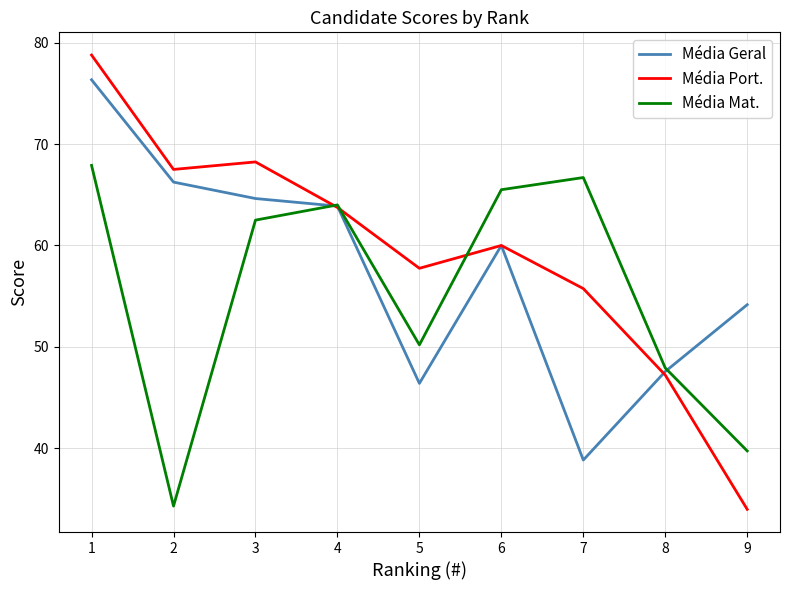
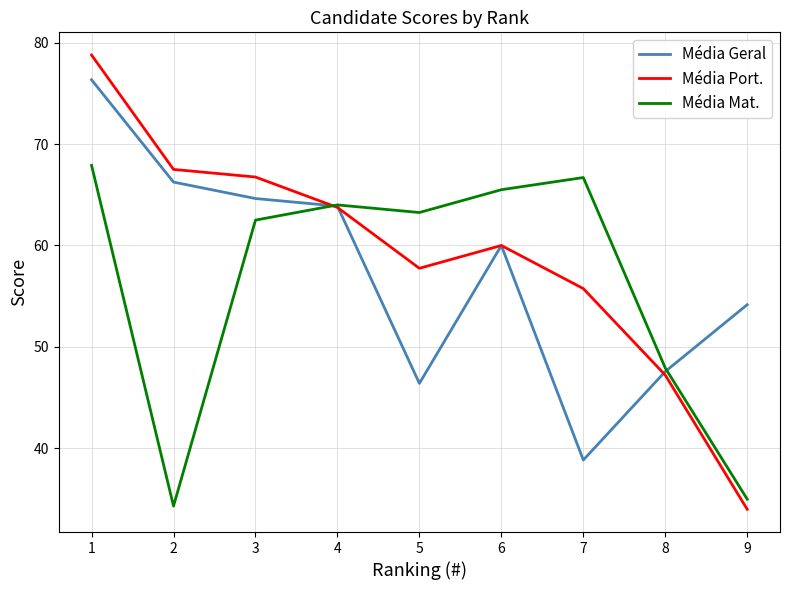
  {
    "Média Geral": {
      "1": 76.3,
      "2": 66.3,
      "3": 64.6,
      "5": 46.4,
      "7": 38.8,
      "8": 47.6,
      "9": 54.2
    },
    "Média Port.": {
      "1": 78.8,
      "2": 67.5,
-     "3": 68.2,
+     "3": 66.8,
      "5": 57.8,
      "7": 55.8,
      "8": 47.2,
      "9": 34.0
    },
    "Média Mat.": {
      "1": 67.9,
      "2": 34.3,
      "3": 62.5,
-     "5": 50.2,
+     "5": 63.3,
      "6": 65.5,
      "7": 66.7,
      "8": 47.9,
-     "9": 39.7
+     "9": 35.0
    }
  }
